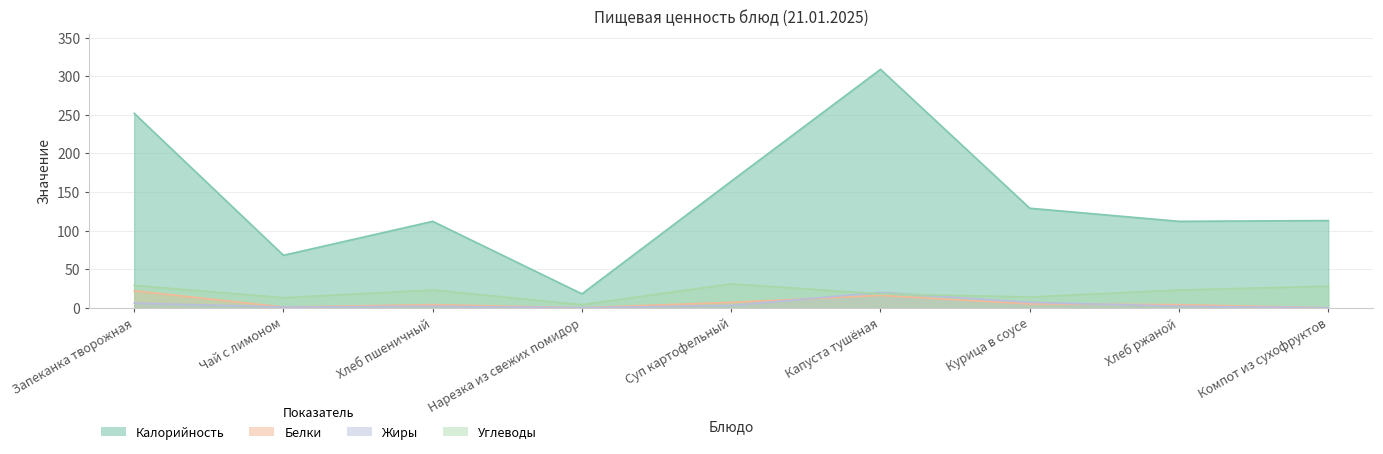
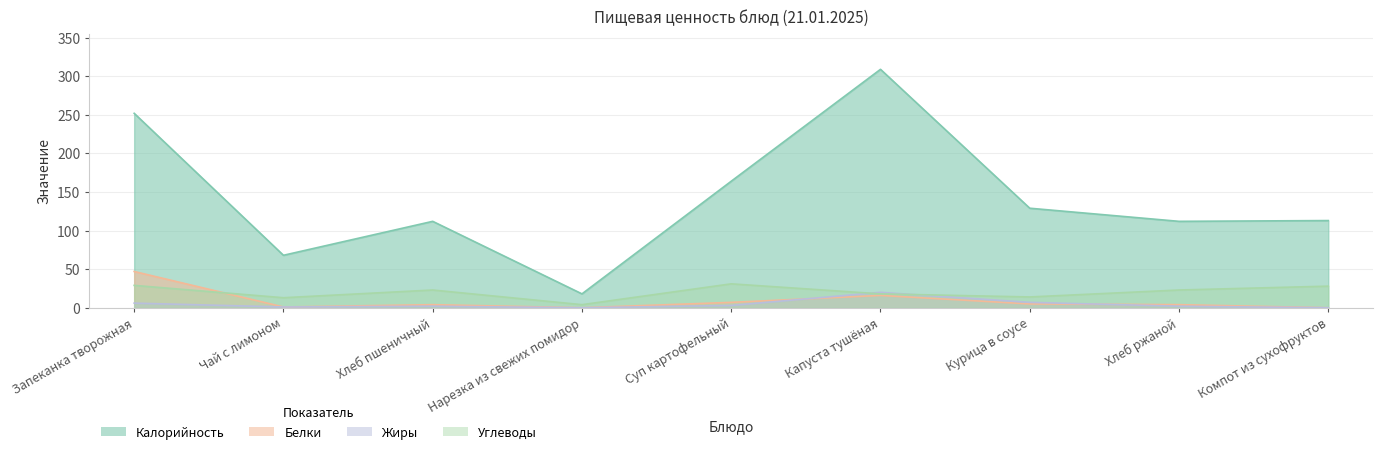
  {
    "Белки": {
-     "Запеканка творожная": 20,
+     "Запеканка творожная": 50,
      "Суп картофельный": 10
    }
  }
